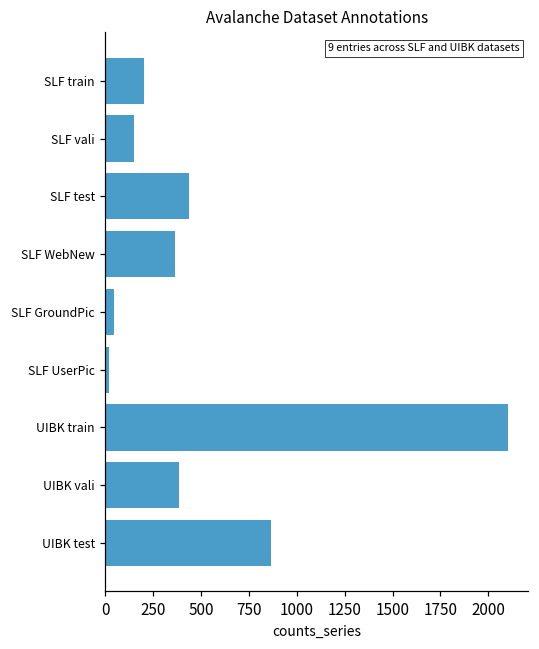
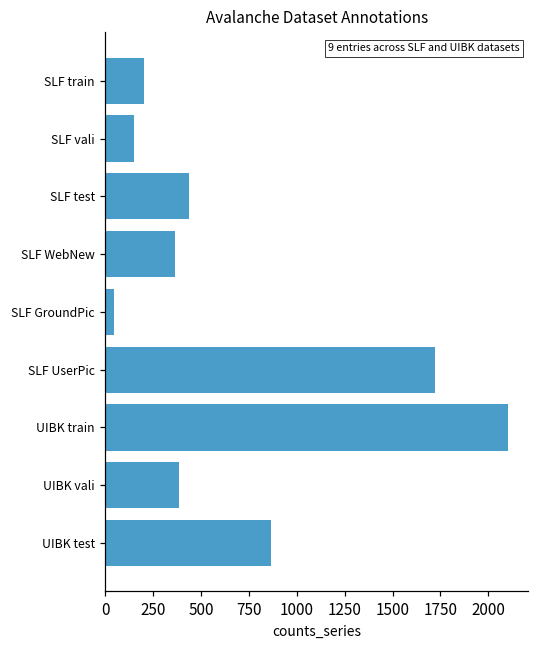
  {
    "SLF train": 200,
    "SLF vali": 150,
    "SLF test": 430,
    "SLF WebNew": 370,
    "SLF GroundPic": 40,
-   "SLF UserPic": 20,
+   "SLF UserPic": 1720,
    "UIBK train": 2100,
    "UIBK vali": 380,
    "UIBK test": 870
  }
